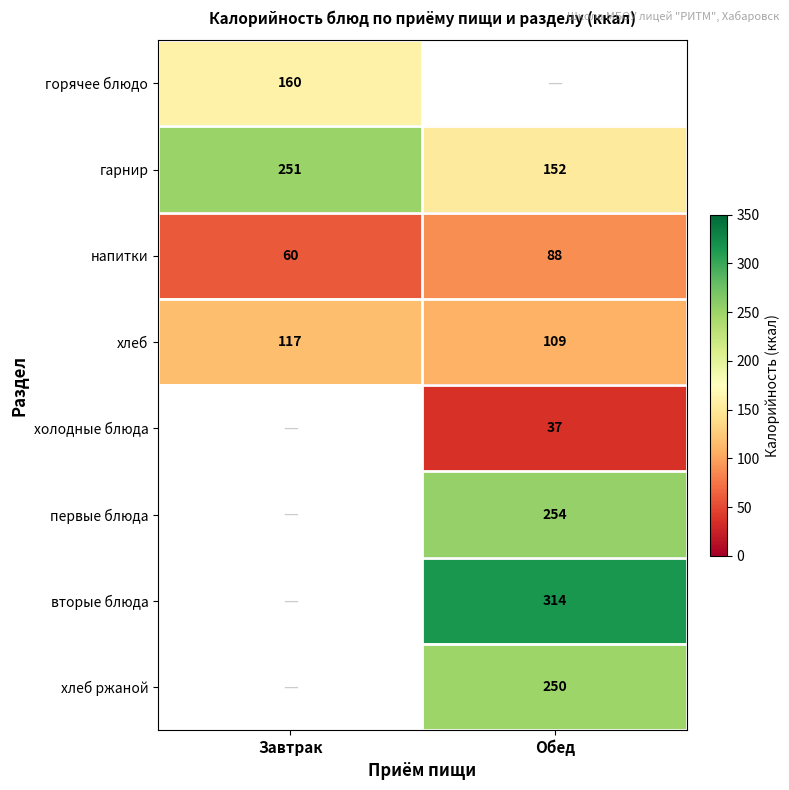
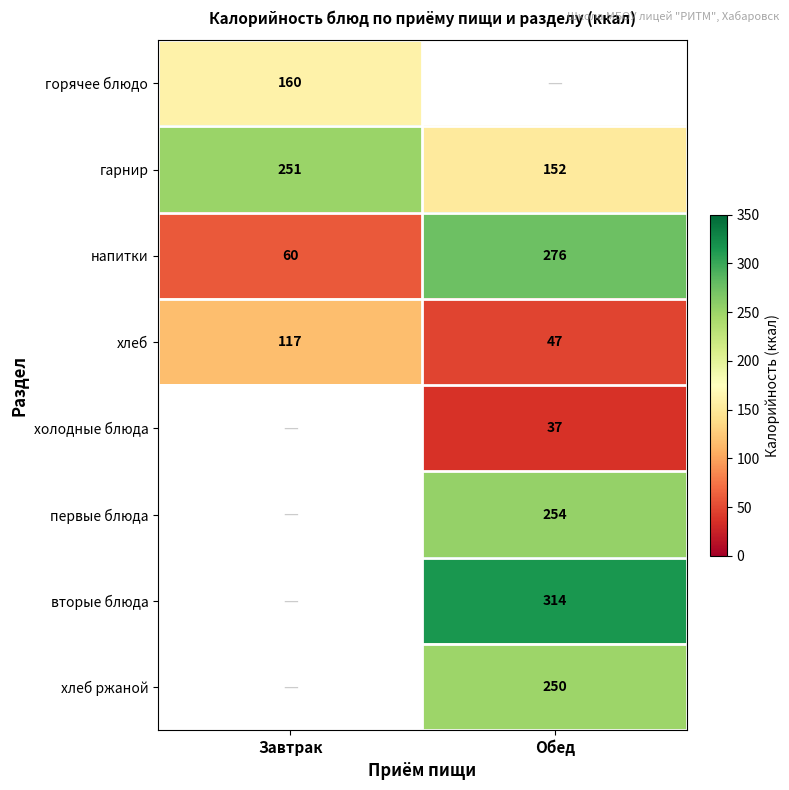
  {
    "горячее блюдо": {
      "Завтрак": 160
    },
    "гарнир": {
      "Завтрак": 251,
      "Обед": 152
    },
    "напитки": {
      "Завтрак": 60,
-     "Обед": 88
+     "Обед": 276
    },
    "хлеб": {
      "Завтрак": 117,
-     "Обед": 109
+     "Обед": 47
    },
    "холодные блюда": {
      "Обед": 37
    },
    "первые блюда": {
      "Обед": 254
    },
    "вторые блюда": {
      "Обед": 314
    },
    "хлеб ржаной": {
      "Обед": 250
    }
  }
